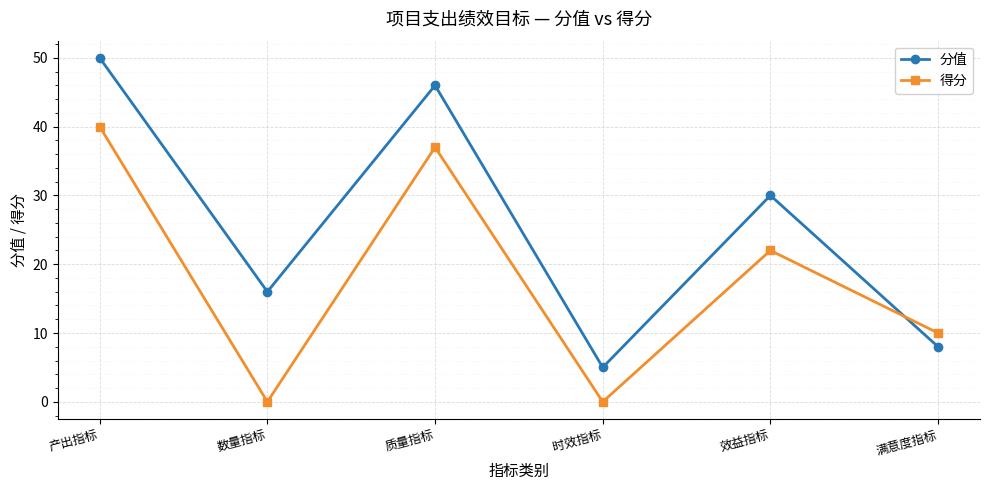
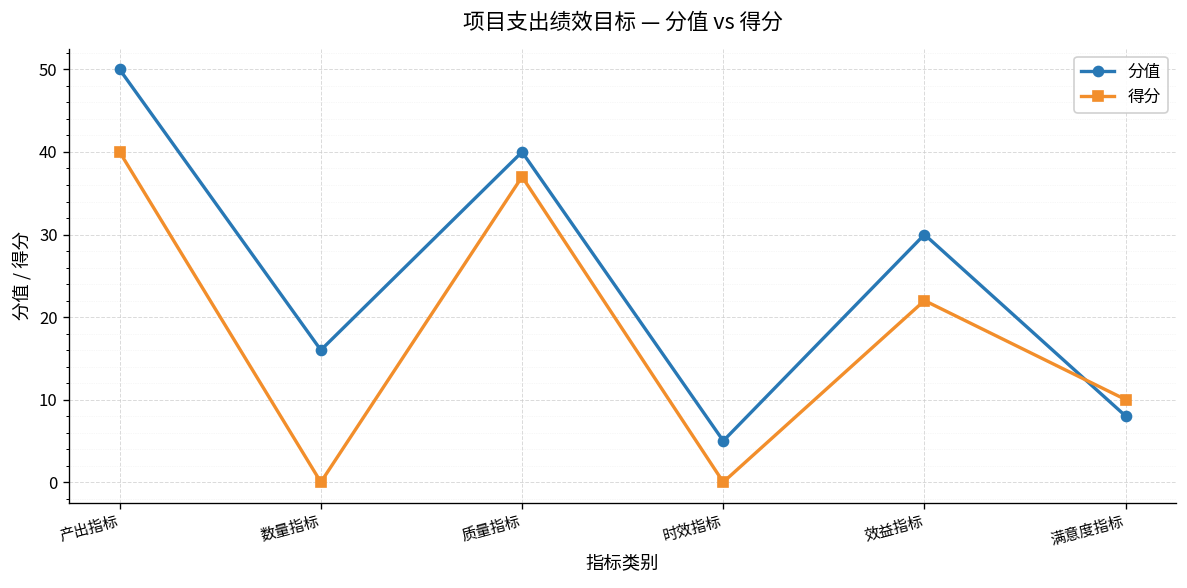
  {
    "分值": {
      "产出指标": 50,
      "数量指标": 16,
-     "质量指标": 46,
+     "质量指标": 40,
      "时效指标": 5,
      "效益指标": 30,
      "满意度指标": 8
    },
    "得分": {
      "产出指标": 40,
      "数量指标": 0,
      "质量指标": 37,
      "时效指标": 0,
      "效益指标": 22,
      "满意度指标": 10
    }
  }
